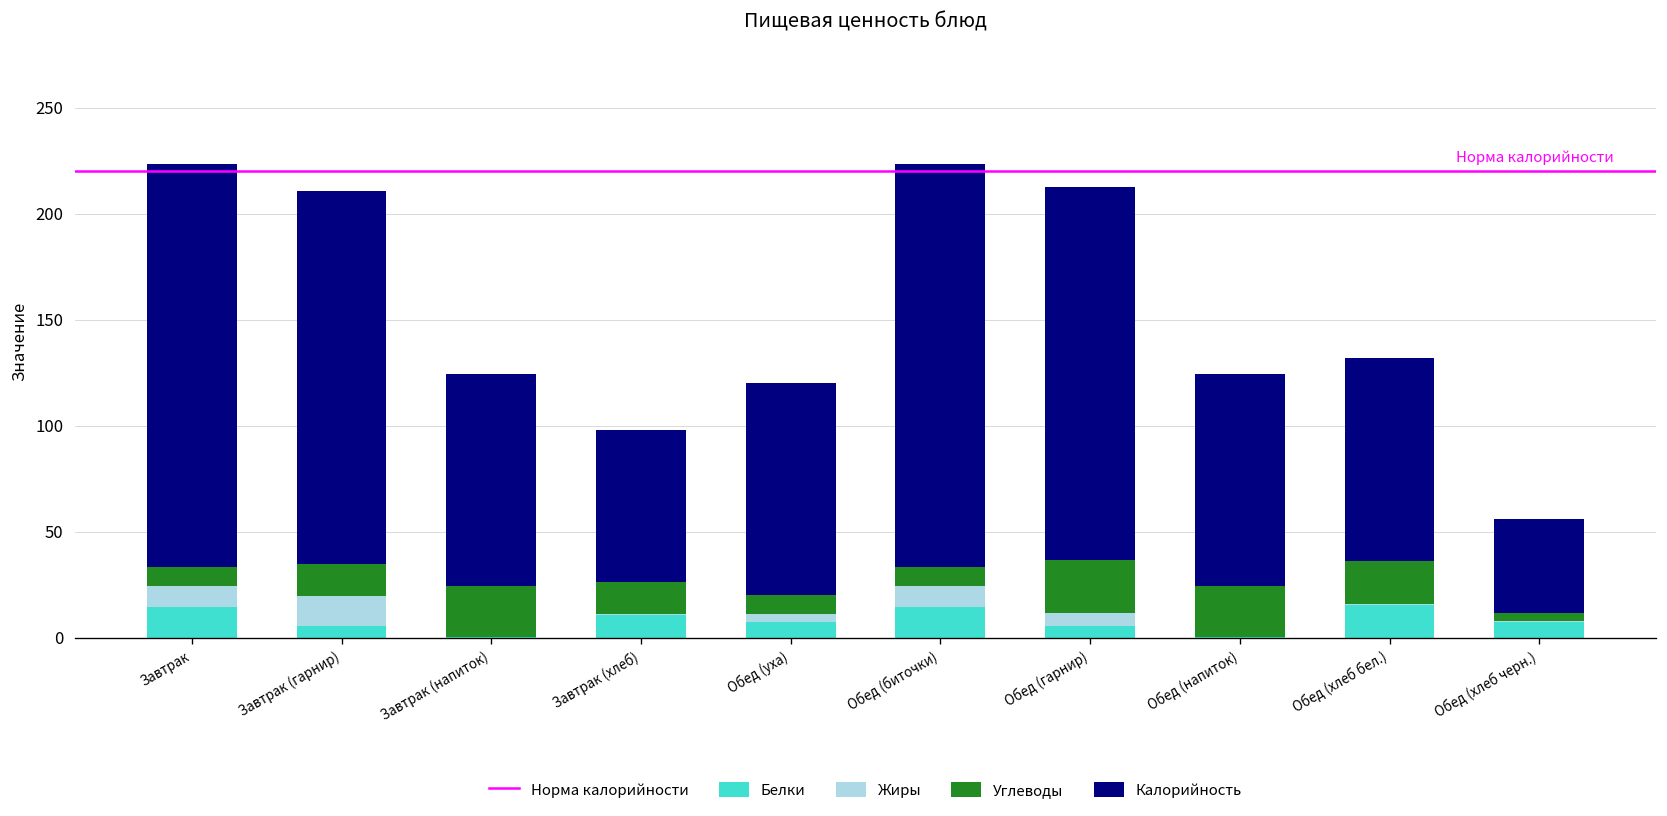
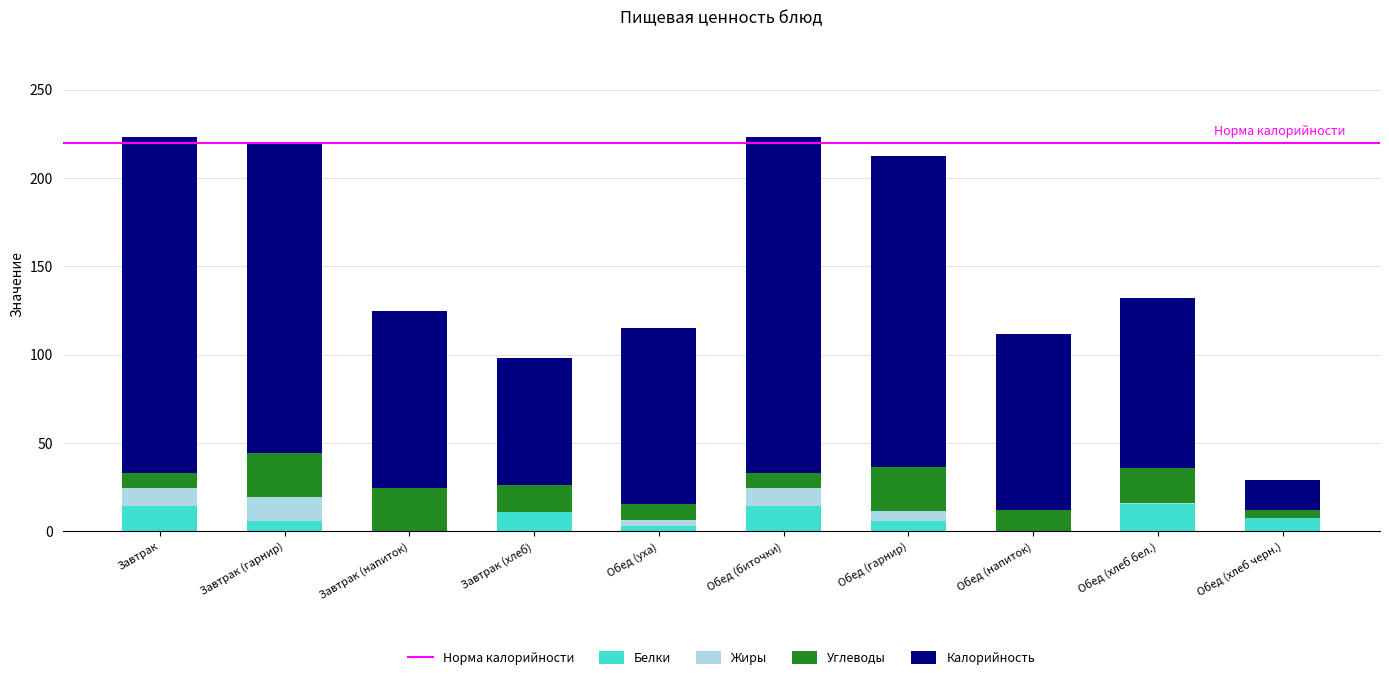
  {
    "Белки": {
      "Завтрак": 15,
      "Завтрак (гарнир)": 6,
      "Завтрак (хлеб)": 11,
-     "Обед (уха)": 7,
+     "Обед (уха)": 3,
      "Обед (биточки)": 15,
      "Обед (гарнир)": 6,
      "Обед (хлеб бел.)": 16,
      "Обед (хлеб черн.)": 7
    },
    "Жиры": {
      "Завтрак": 10,
      "Завтрак (гарнир)": 14,
      "Обед (уха)": 3,
      "Обед (биточки)": 10,
      "Обед (гарнир)": 6
    },
    "Углеводы": {
      "Завтрак": 9,
-     "Завтрак (гарнир)": 15,
+     "Завтрак (гарнир)": 25,
      "Завтрак (напиток)": 24,
      "Завтрак (хлеб)": 15,
      "Обед (уха)": 9,
      "Обед (биточки)": 9,
      "Обед (гарнир)": 25,
-     "Обед (напиток)": 24,
+     "Обед (напиток)": 12,
      "Обед (хлеб бел.)": 20,
      "Обед (хлеб черн.)": 4
    },
    "Калорийность": {
      "Завтрак": 190,
      "Завтрак (гарнир)": 176,
      "Завтрак (напиток)": 100,
      "Завтрак (хлеб)": 72,
      "Обед (уха)": 100,
      "Обед (биточки)": 190,
      "Обед (гарнир)": 176,
      "Обед (напиток)": 100,
      "Обед (хлеб бел.)": 96,
-     "Обед (хлеб черн.)": 44
+     "Обед (хлеб черн.)": 17
    }
  }
